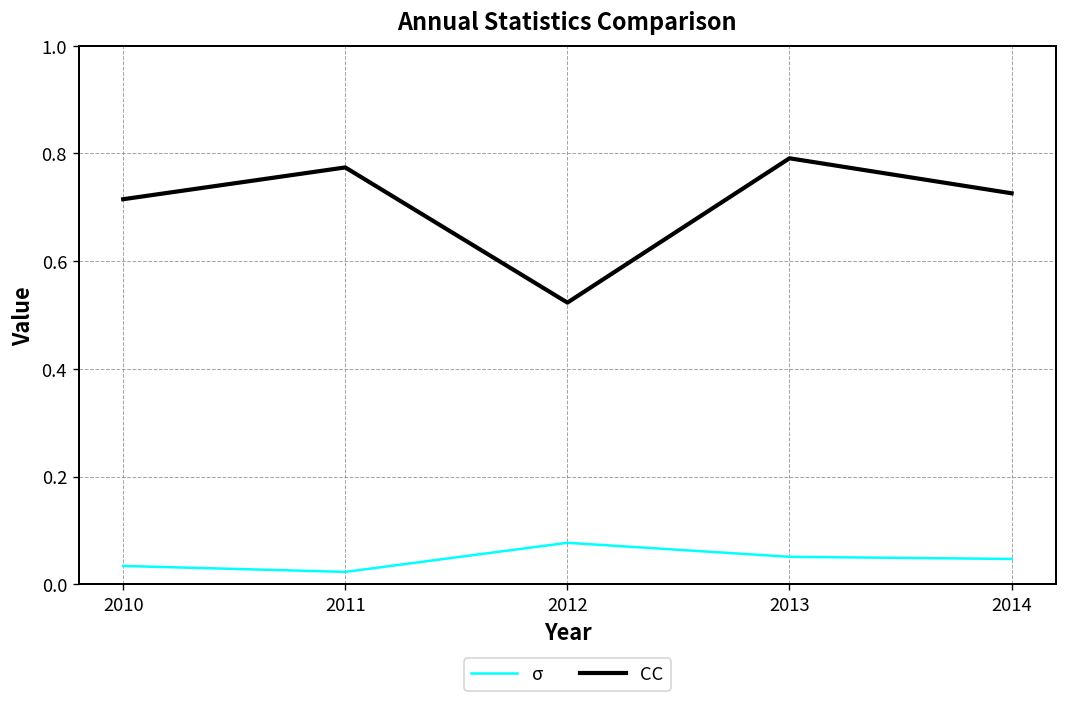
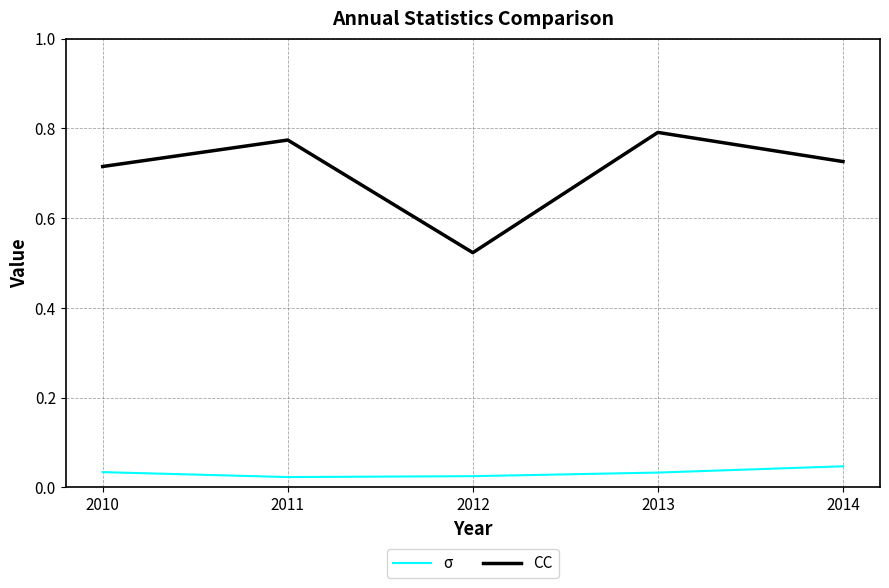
  {
    "σ": {
      "2010": 0.03,
      "2011": 0.02,
-     "2012": 0.08,
-     "2013": 0.05,
+     "2012": 0.03,
+     "2013": 0.03,
      "2014": 0.05
    },
    "CC": {
      "2010": 0.72,
      "2011": 0.77,
      "2012": 0.52,
      "2013": 0.79,
      "2014": 0.73
    }
  }
